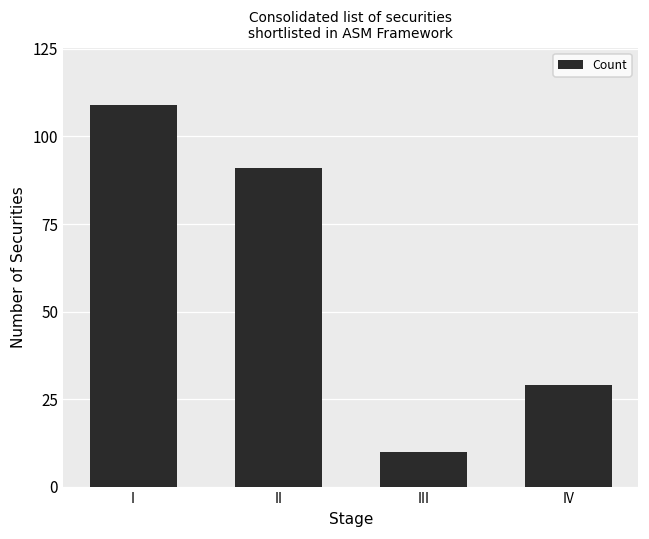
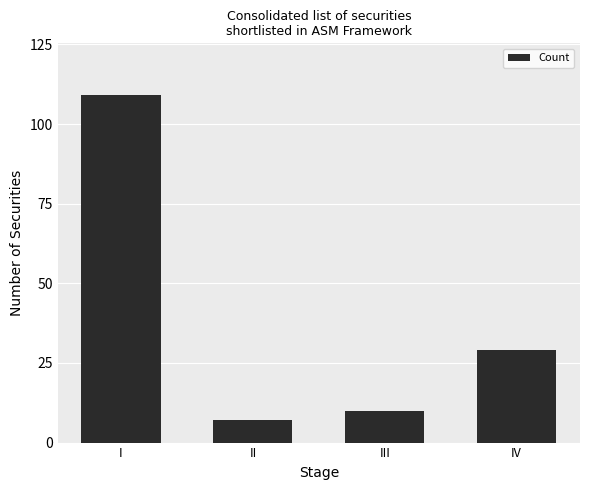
  {
    "I": 109,
-   "II": 91,
+   "II": 7,
    "III": 10,
    "IV": 29
  }
